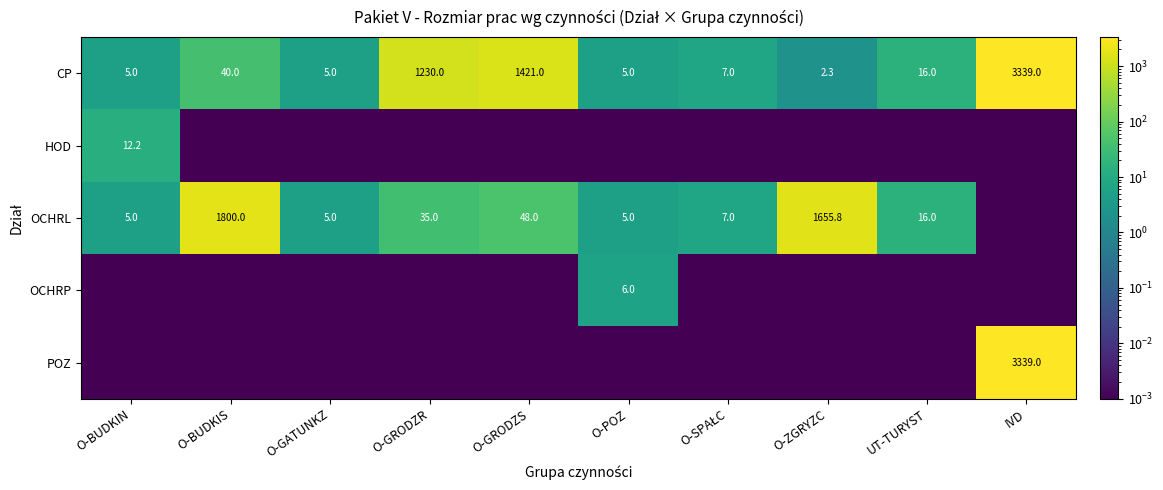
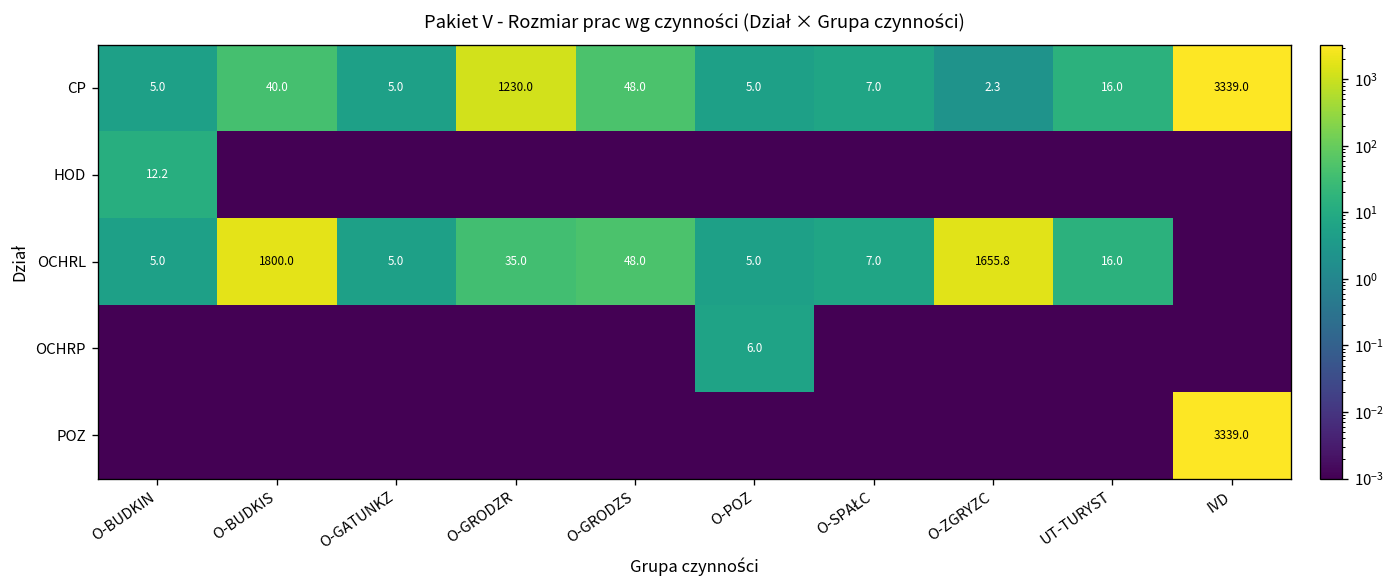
  {
    "CP": {
      "O-BUDKIN": 5.0,
      "O-BUDKIS": 40.0,
      "O-GATUNKZ": 5.0,
      "O-GRODZR": 1230.0,
-     "O-GRODZS": 1421.0,
+     "O-GRODZS": 48.0,
      "O-POZ": 5.0,
      "O-SPAŁC": 7.0,
      "O-ZGRYZC": 2.3,
      "UT-TURYST": 16.0,
      "IVD": 3339.0
    },
    "HOD": {
      "O-BUDKIN": 12.2
    },
    "OCHRL": {
      "O-BUDKIN": 5.0,
      "O-BUDKIS": 1800.0,
      "O-GATUNKZ": 5.0,
      "O-GRODZR": 35.0,
      "O-GRODZS": 48.0,
      "O-POZ": 5.0,
      "O-SPAŁC": 7.0,
      "O-ZGRYZC": 1655.8,
      "UT-TURYST": 16.0
    },
    "OCHRP": {
      "O-POZ": 6.0
    },
    "POZ": {
      "IVD": 3339.0
    }
  }
